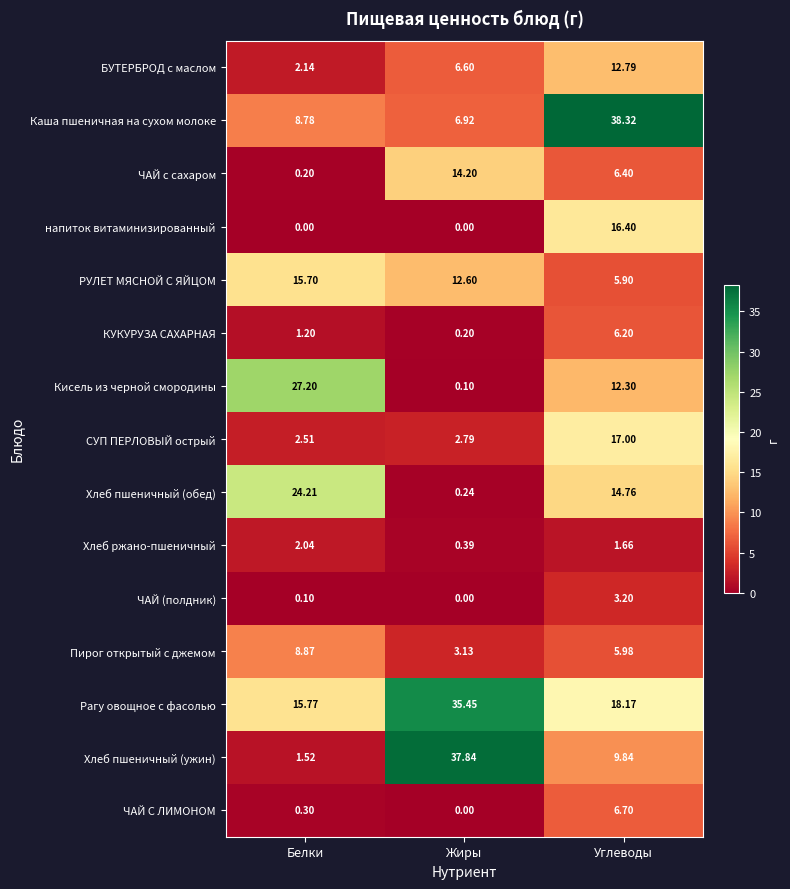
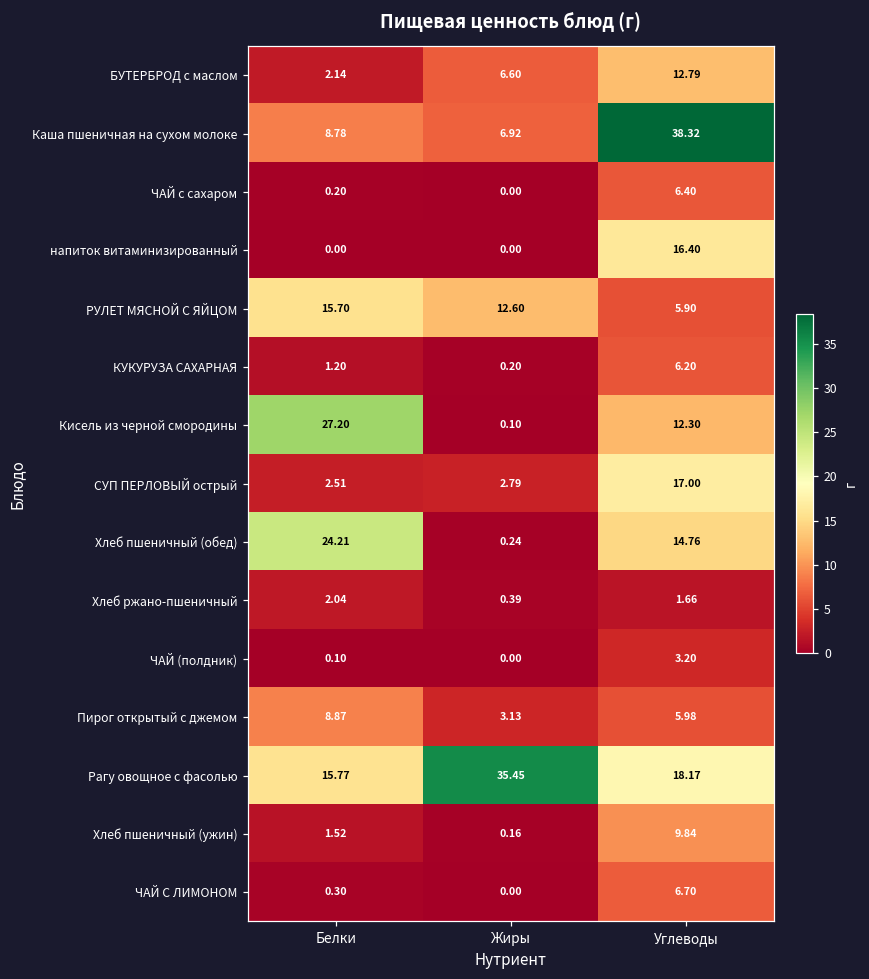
  {
    "БУТЕРБРОД с маслом": {
      "Белки": 2.14,
      "Жиры": 6.60,
      "Углеводы": 12.79
    },
    "Каша пшеничная на сухом молоке": {
      "Белки": 8.78,
      "Жиры": 6.92,
      "Углеводы": 38.32
    },
    "ЧАЙ с сахаром": {
      "Белки": 0.20,
-     "Жиры": 14.20,
+     "Жиры": 0.00,
      "Углеводы": 6.40
    },
    "напиток витаминизированный": {
      "Белки": 0.00,
      "Жиры": 0.00,
      "Углеводы": 16.40
    },
    "РУЛЕТ МЯСНОЙ С ЯЙЦОМ": {
      "Белки": 15.70,
      "Жиры": 12.60,
      "Углеводы": 5.90
    },
    "КУКУРУЗА САХАРНАЯ": {
      "Белки": 1.20,
      "Жиры": 0.20,
      "Углеводы": 6.20
    },
    "Кисель из черной смородины": {
      "Белки": 27.20,
      "Жиры": 0.10,
      "Углеводы": 12.30
    },
    "СУП ПЕРЛОВЫЙ острый": {
      "Белки": 2.51,
      "Жиры": 2.79,
      "Углеводы": 17.00
    },
    "Хлеб пшеничный (обед)": {
      "Белки": 24.21,
      "Жиры": 0.24,
      "Углеводы": 14.76
    },
    "Хлеб ржано-пшеничный": {
      "Белки": 2.04,
      "Жиры": 0.39,
      "Углеводы": 1.66
    },
    "ЧАЙ (полдник)": {
      "Белки": 0.10,
      "Жиры": 0.00,
      "Углеводы": 3.20
    },
    "Пирог открытый с джемом": {
      "Белки": 8.87,
      "Жиры": 3.13,
      "Углеводы": 5.98
    },
    "Рагу овощное с фасолью": {
      "Белки": 15.77,
      "Жиры": 35.45,
      "Углеводы": 18.17
    },
    "Хлеб пшеничный (ужин)": {
      "Белки": 1.52,
-     "Жиры": 37.84,
+     "Жиры": 0.16,
      "Углеводы": 9.84
    },
    "ЧАЙ С ЛИМОНОМ": {
      "Белки": 0.30,
      "Жиры": 0.00,
      "Углеводы": 6.70
    }
  }
